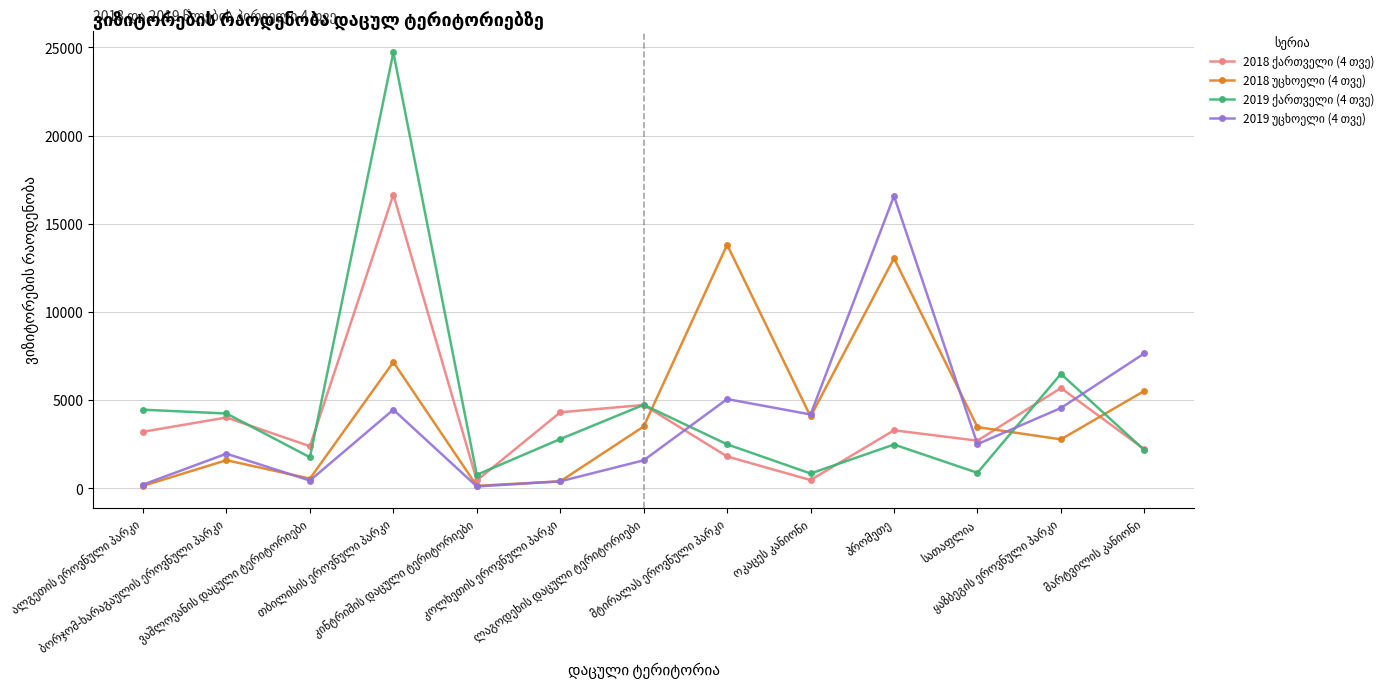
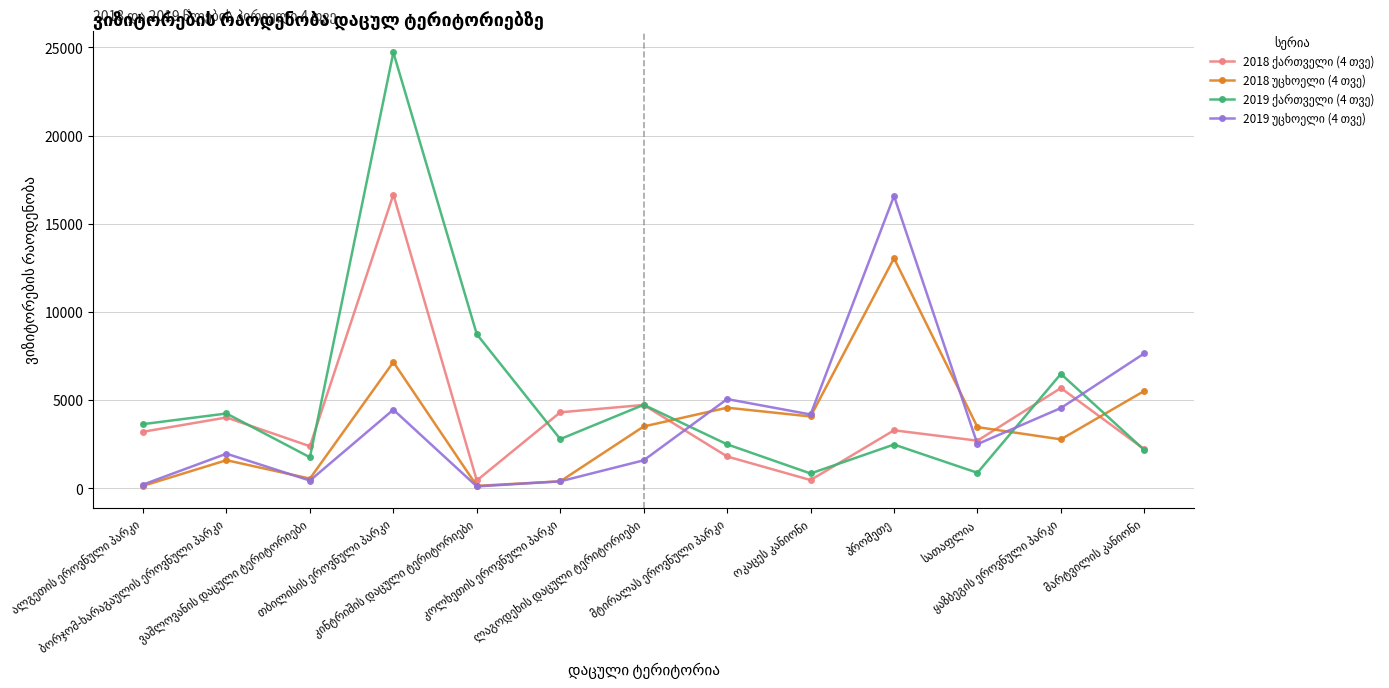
  {
    "2018 ქართველი (4 თვე)": {
      "ალგეთის ეროვნული პარკი": 3200,
      "ბორჯომ-ხარაგაულის ეროვნული პარკი": 4000,
      "ვაშლოვანის დაცული ტერიტორიები": 2400,
      "თბილისის ეროვნული პარკი": 16700,
      "კინტრიშის დაცული ტერიტორიები": 400,
      "კოლხეთის ეროვნული პარკი": 4300,
      "მტირალას ეროვნული პარკი": 1800,
      "ოკაცეს კანიონი": 500,
      "პრომეთე": 3300,
      "სათაფლია": 2700,
      "ყაზბეგის ეროვნული პარკი": 5700
    },
    "2018 უცხოელი (4 თვე)": {
      "ბორჯომ-ხარაგაულის ეროვნული პარკი": 1600,
      "თბილისის ეროვნული პარკი": 7200,
      "ლაგოდეხის დაცული ტერიტორიები": 3500,
-     "მტირალას ეროვნული პარკი": 13800,
+     "მტირალას ეროვნული პარკი": 4600,
      "პრომეთე": 13000,
      "სათაფლია": 3500,
      "ყაზბეგის ეროვნული პარკი": 2800,
      "მარტვილის კანიონი": 5500
    },
    "2019 ქართველი (4 თვე)": {
-     "ალგეთის ეროვნული პარკი": 4500,
+     "ალგეთის ეროვნული პარკი": 3600,
      "ბორჯომ-ხარაგაულის ეროვნული პარკი": 4200,
      "ვაშლოვანის დაცული ტერიტორიები": 1800,
      "თბილისის ეროვნული პარკი": 24700,
-     "კინტრიშის დაცული ტერიტორიები": 800,
+     "კინტრიშის დაცული ტერიტორიები": 8700,
      "კოლხეთის ეროვნული პარკი": 2800,
      "მტირალას ეროვნული პარკი": 2500,
      "ოკაცეს კანიონი": 800,
      "პრომეთე": 2500,
      "სათაფლია": 900,
      "ყაზბეგის ეროვნული პარკი": 6500
    },
    "2019 უცხოელი (4 თვე)": {
      "ბორჯომ-ხარაგაულის ეროვნული პარკი": 2000,
      "თბილისის ეროვნული პარკი": 4500,
      "ლაგოდეხის დაცული ტერიტორიები": 1600,
      "მტირალას ეროვნული პარკი": 5100,
      "პრომეთე": 16600,
      "სათაფლია": 2500,
      "ყაზბეგის ეროვნული პარკი": 4600,
      "მარტვილის კანიონი": 7700
    }
  }
